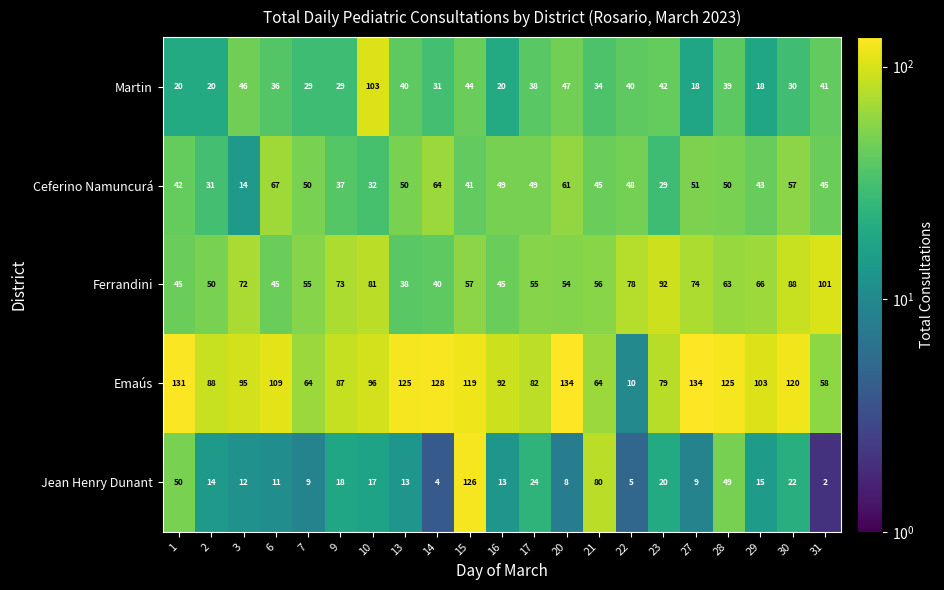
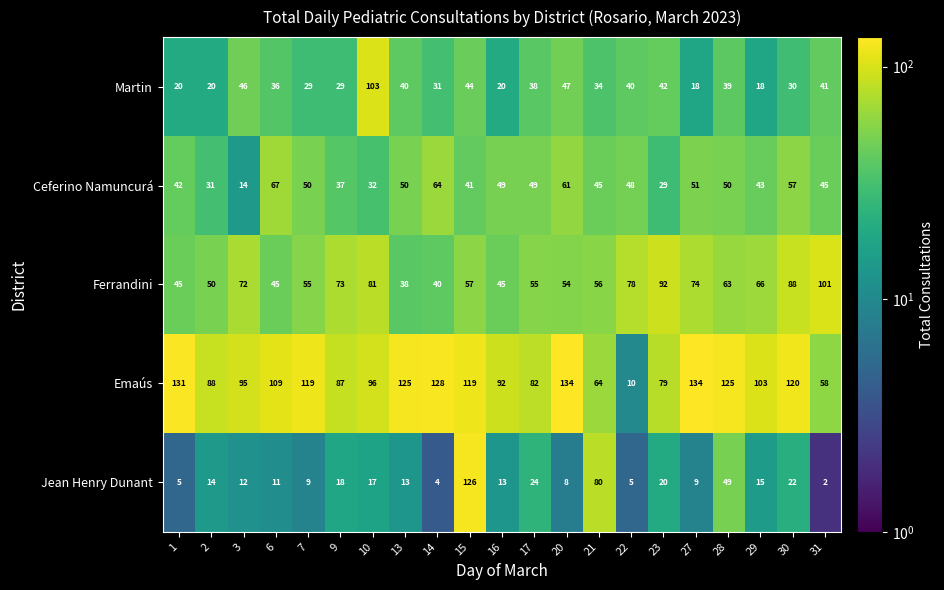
  {
    "Martin": {
      "1": 20,
      "2": 20,
      "3": 46,
      "6": 36,
      "7": 29,
      "9": 29,
      "10": 103,
      "13": 40,
      "14": 31,
      "15": 44,
      "16": 20,
      "17": 38,
      "20": 47,
      "21": 34,
      "22": 40,
      "23": 42,
      "27": 18,
      "28": 39,
      "29": 18,
      "30": 30,
      "31": 41
    },
    "Ceferino Namuncurá": {
      "1": 42,
      "2": 31,
      "3": 14,
      "6": 67,
      "7": 50,
      "9": 37,
      "10": 32,
      "13": 50,
      "14": 64,
      "15": 41,
      "16": 49,
      "17": 49,
      "20": 61,
      "21": 45,
      "22": 48,
      "23": 29,
      "27": 51,
      "28": 50,
      "29": 43,
      "30": 57,
      "31": 45
    },
    "Ferrandini": {
      "1": 45,
      "2": 50,
      "3": 72,
      "6": 45,
      "7": 55,
      "9": 73,
      "10": 81,
      "13": 38,
      "14": 40,
      "15": 57,
      "16": 45,
      "17": 55,
      "20": 54,
      "21": 56,
      "22": 78,
      "23": 92,
      "27": 74,
      "28": 63,
      "29": 66,
      "30": 88,
      "31": 101
    },
    "Emaús": {
      "1": 131,
      "2": 88,
      "3": 95,
      "6": 109,
-     "7": 64,
+     "7": 119,
      "9": 87,
      "10": 96,
      "13": 125,
      "14": 128,
      "15": 119,
      "16": 92,
      "17": 82,
      "20": 134,
      "21": 64,
      "22": 10,
      "23": 79,
      "27": 134,
      "28": 125,
      "29": 103,
      "30": 120,
      "31": 58
    },
    "Jean Henry Dunant": {
-     "1": 50,
+     "1": 5,
      "2": 14,
      "3": 12,
      "6": 11,
      "7": 9,
      "9": 18,
      "10": 17,
      "13": 13,
      "14": 4,
      "15": 126,
      "16": 13,
      "17": 24,
      "20": 8,
      "21": 80,
      "22": 5,
      "23": 20,
      "27": 9,
      "28": 49,
      "29": 15,
      "30": 22,
      "31": 2
    }
  }
